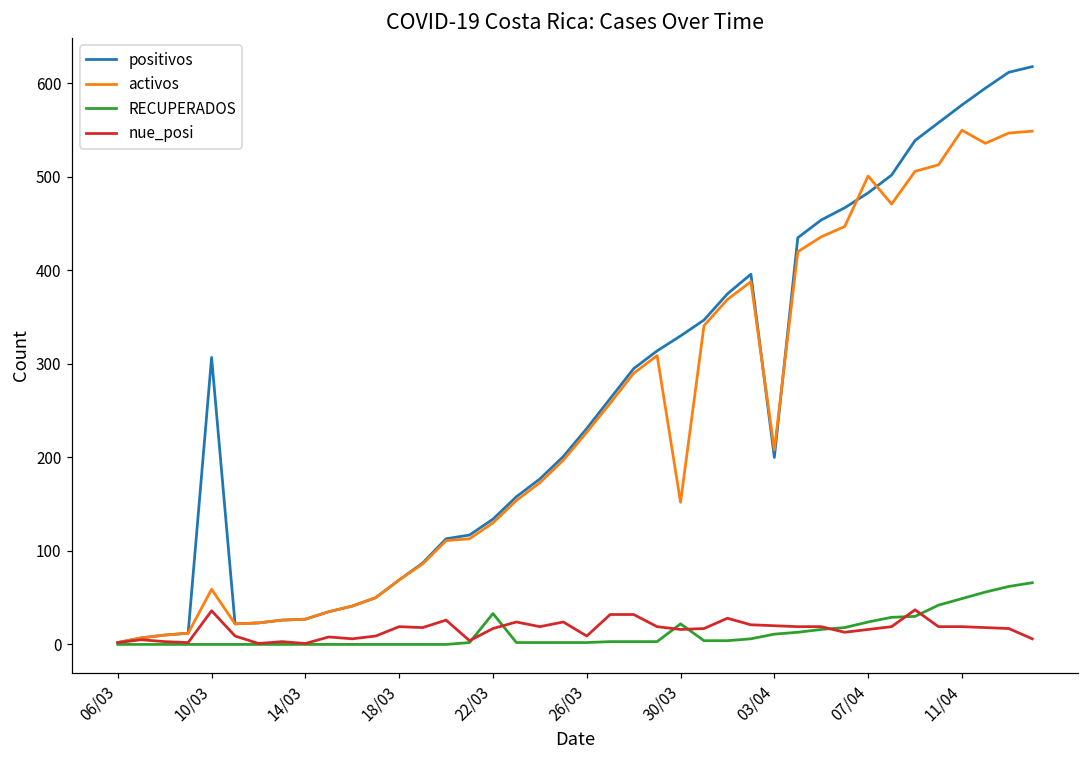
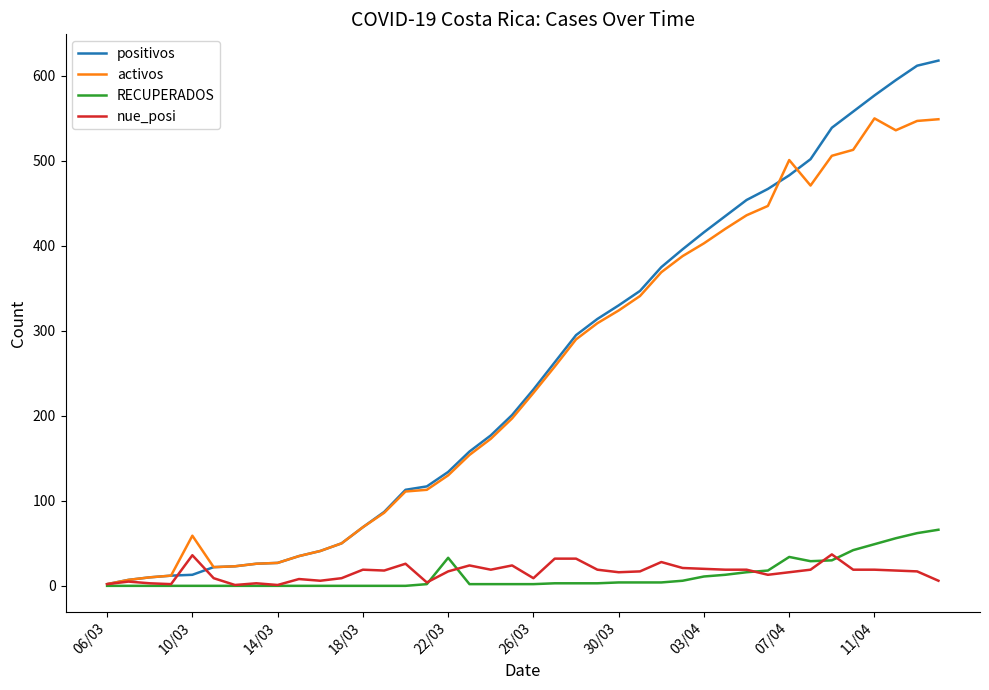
  {
    "positivos": {
-     "10/03": 310,
+     "10/03": 10,
      "22/03": 130,
      "26/03": 230,
      "30/03": 330,
-     "03/04": 200,
+     "03/04": 420,
      "07/04": 480,
      "11/04": 580
    },
    "activos": {
      "10/03": 60,
      "22/03": 130,
      "26/03": 230,
-     "30/03": 150,
-     "03/04": 210,
+     "30/03": 320,
+     "03/04": 400,
      "07/04": 500,
      "11/04": 550
    },
    "RECUPERADOS": {
      "10/03": 0,
      "18/03": 0,
      "22/03": 30,
      "26/03": 0,
-     "30/03": 20,
+     "30/03": 0,
      "03/04": 10,
-     "07/04": 20,
+     "07/04": 30,
      "11/04": 50
    },
    "nue_posi": {
      "10/03": 40,
      "18/03": 20,
      "22/03": 20,
      "26/03": 10,
      "30/03": 20,
      "03/04": 20,
      "07/04": 20,
      "11/04": 20
    }
  }
